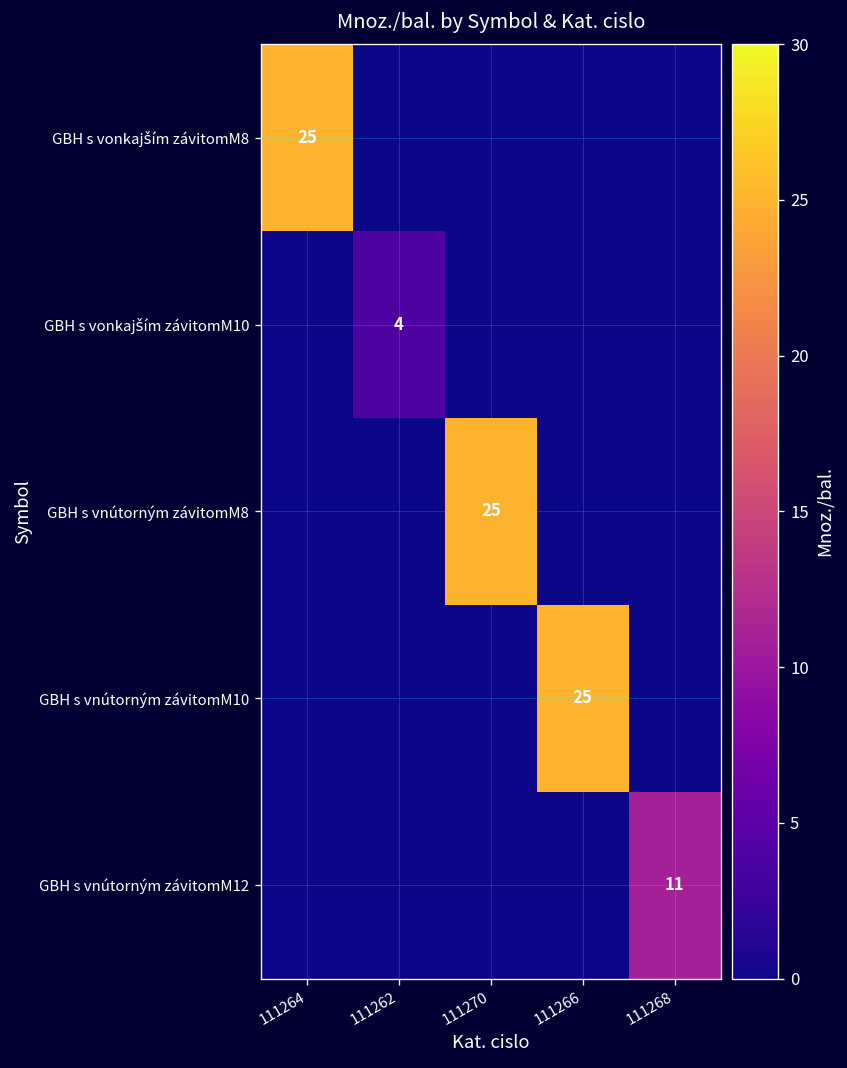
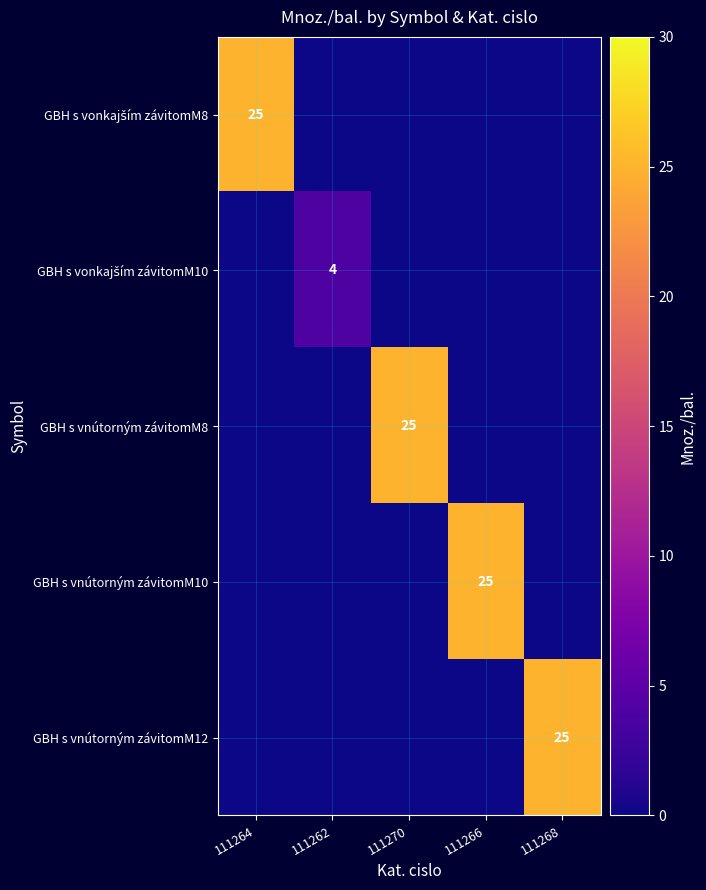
  {
    "GBH s vonkajším závitomM8": {
      "111264": 25
    },
    "GBH s vonkajším závitomM10": {
      "111262": 4
    },
    "GBH s vnútorným závitomM8": {
      "111270": 25
    },
    "GBH s vnútorným závitomM10": {
      "111266": 25
    },
    "GBH s vnútorným závitomM12": {
-     "111268": 11
+     "111268": 25
    }
  }
